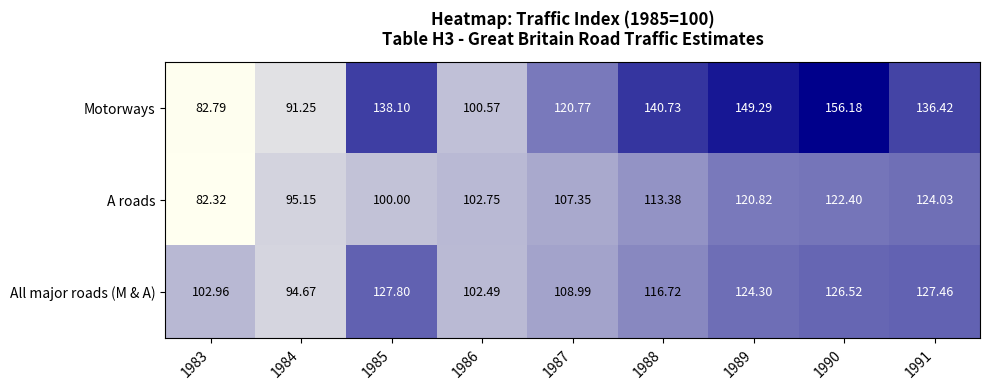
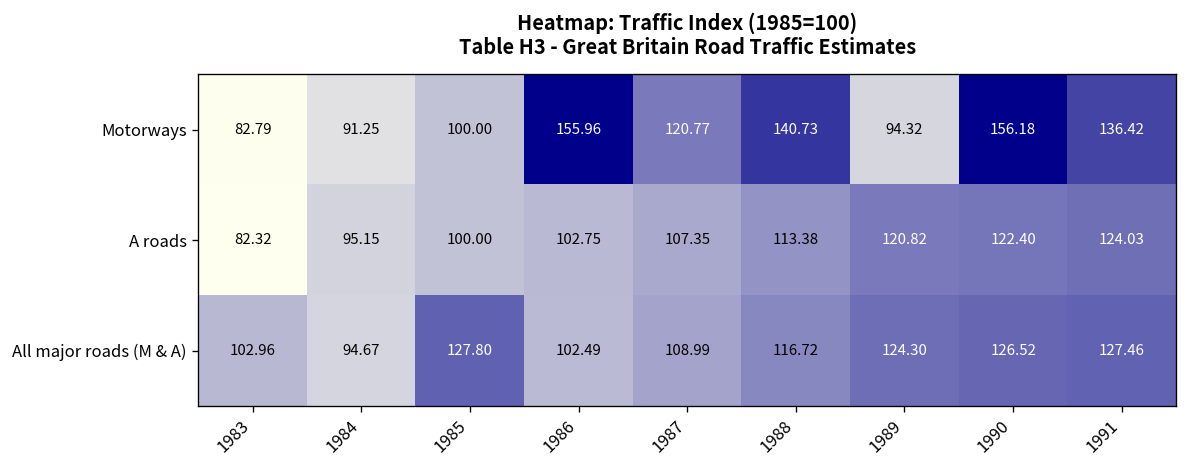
  {
    "Motorways": {
      "1983": 82.79,
      "1984": 91.25,
-     "1985": 138.10,
-     "1986": 100.57,
+     "1985": 100.00,
+     "1986": 155.96,
      "1987": 120.77,
      "1988": 140.73,
-     "1989": 149.29,
+     "1989": 94.32,
      "1990": 156.18,
      "1991": 136.42
    },
    "A roads": {
      "1983": 82.32,
      "1984": 95.15,
      "1985": 100.00,
      "1986": 102.75,
      "1987": 107.35,
      "1988": 113.38,
      "1989": 120.82,
      "1990": 122.40,
      "1991": 124.03
    },
    "All major roads (M & A)": {
      "1983": 102.96,
      "1984": 94.67,
      "1985": 127.80,
      "1986": 102.49,
      "1987": 108.99,
      "1988": 116.72,
      "1989": 124.30,
      "1990": 126.52,
      "1991": 127.46
    }
  }
